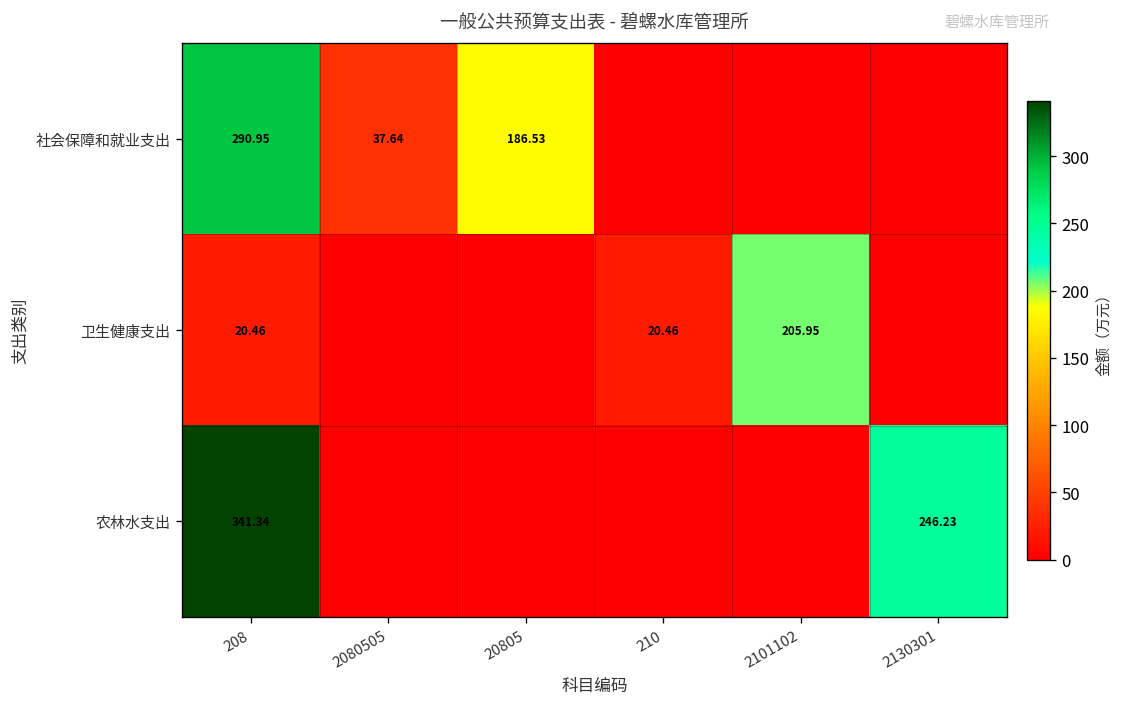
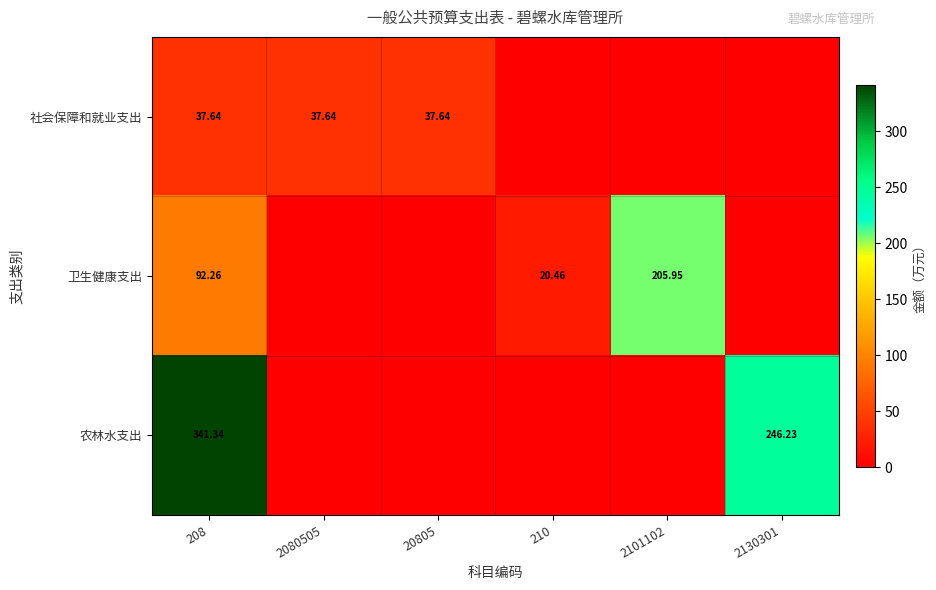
  {
    "社会保障和就业支出": {
-     "208": 290.95,
+     "208": 37.64,
      "2080505": 37.64,
-     "20805": 186.53
+     "20805": 37.64
    },
    "卫生健康支出": {
-     "208": 20.46,
+     "208": 92.26,
      "210": 20.46,
      "2101102": 205.95
    },
    "农林水支出": {
      "208": 341.34,
      "2130301": 246.23
    }
  }
